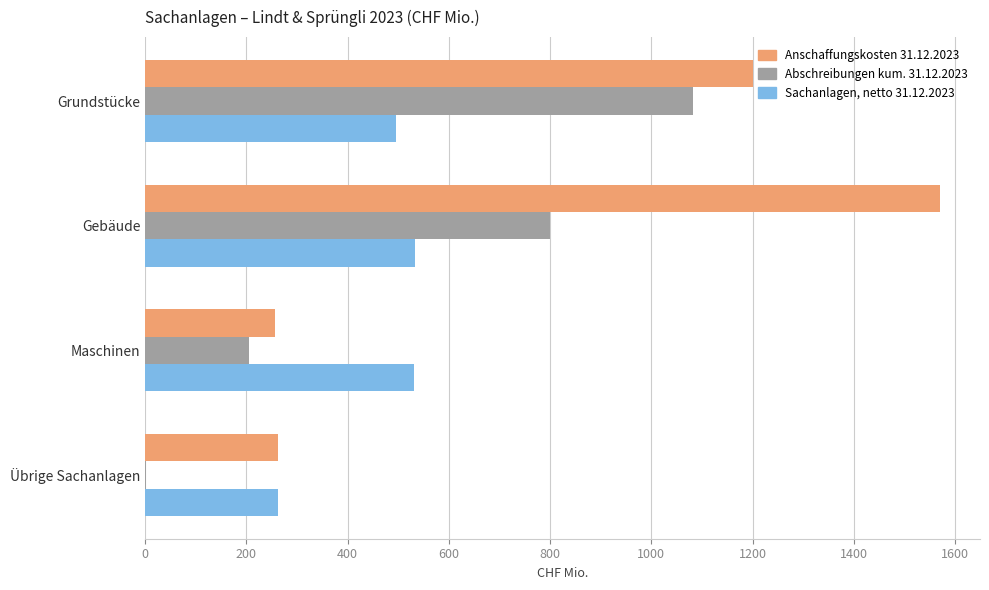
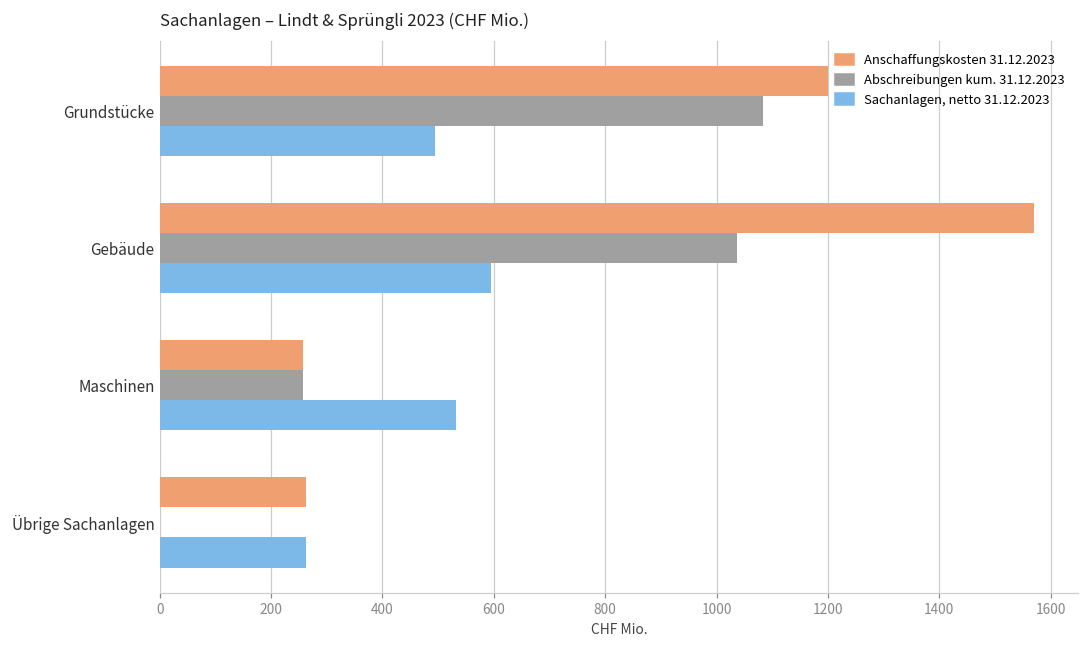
  {
    "Anschaffungskosten 31.12.2023": {
      "Grundstücke": 1200,
      "Gebäude": 1570,
      "Maschinen": 260,
      "Übrige Sachanlagen": 260
    },
    "Abschreibungen kum. 31.12.2023": {
      "Grundstücke": 1080,
-     "Gebäude": 800,
-     "Maschinen": 200
+     "Gebäude": 1040,
+     "Maschinen": 260
    },
    "Sachanlagen, netto 31.12.2023": {
      "Grundstücke": 490,
-     "Gebäude": 530,
+     "Gebäude": 600,
      "Maschinen": 530,
      "Übrige Sachanlagen": 260
    }
  }
